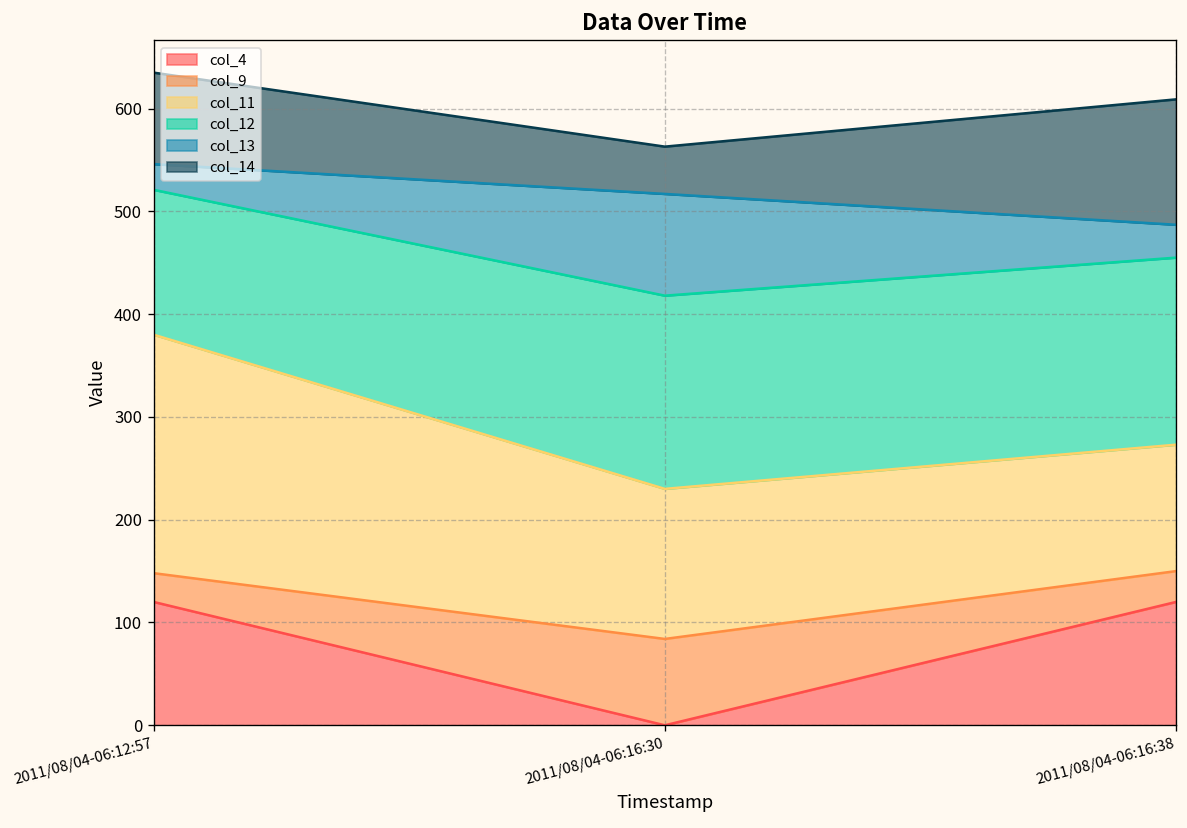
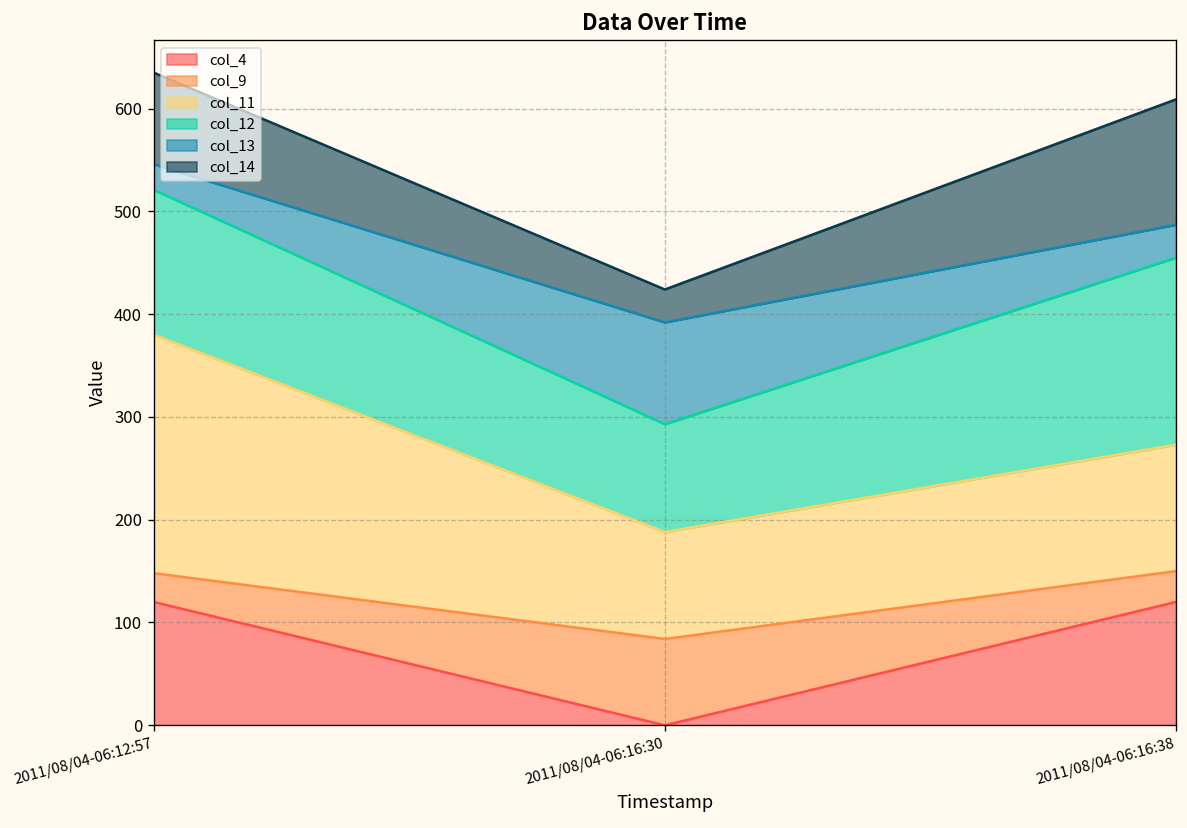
  {
    "col_11": {
      "2011/08/04-06:12:57": 230,
-     "2011/08/04-06:16:30": 150,
+     "2011/08/04-06:16:30": 100,
      "2011/08/04-06:16:38": 120
    },
    "col_12": {
      "2011/08/04-06:12:57": 140,
-     "2011/08/04-06:16:30": 190,
+     "2011/08/04-06:16:30": 110,
      "2011/08/04-06:16:38": 180
    },
    "col_13": {
      "2011/08/04-06:12:57": 30,
      "2011/08/04-06:16:30": 100,
      "2011/08/04-06:16:38": 30
    },
    "col_14": {
      "2011/08/04-06:12:57": 90,
-     "2011/08/04-06:16:30": 50,
+     "2011/08/04-06:16:30": 30,
      "2011/08/04-06:16:38": 120
    }
  }
